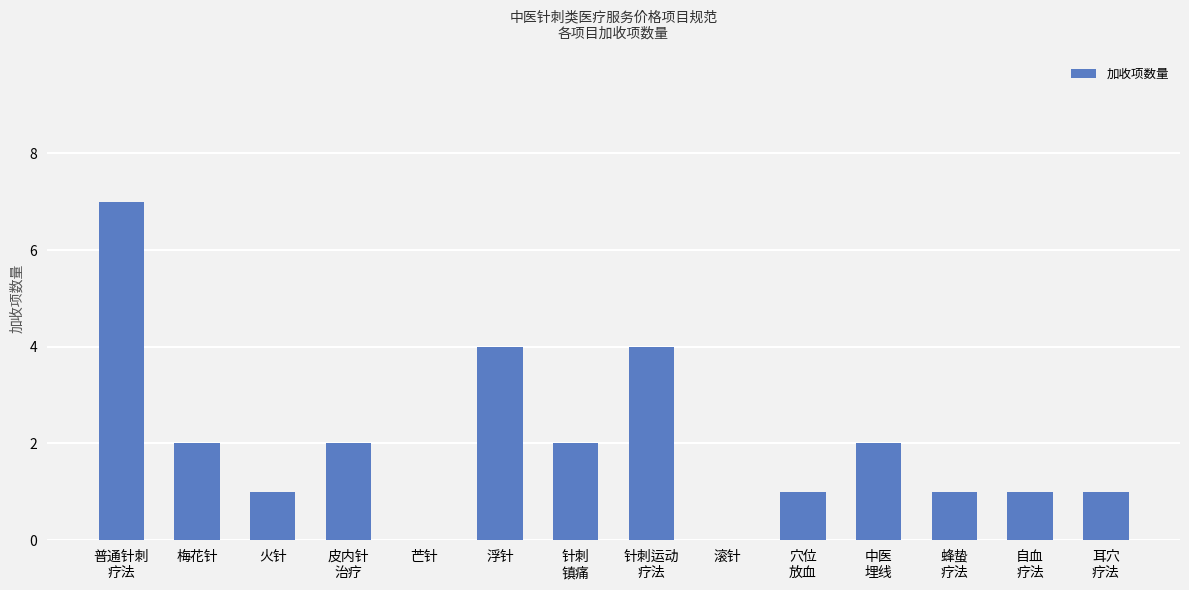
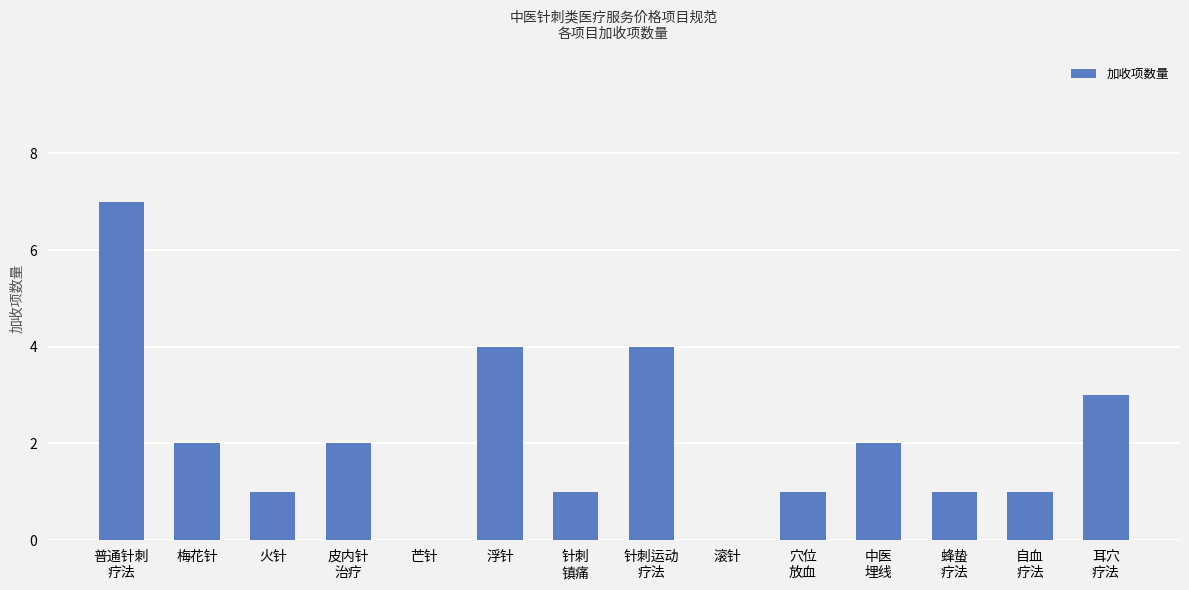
  {
    "普通针刺 疗法": 7,
    "梅花针": 2,
    "火针": 1,
    "皮内针 治疗": 2,
    "芒针": 0,
    "浮针": 4,
-   "针刺 镇痛": 2,
+   "针刺 镇痛": 1,
    "针刺运动 疗法": 4,
    "滚针": 0,
    "穴位 放血": 1,
    "中医 埋线": 2,
    "蜂蛰 疗法": 1,
    "自血 疗法": 1,
-   "耳穴 疗法": 1
+   "耳穴 疗法": 3
  }
